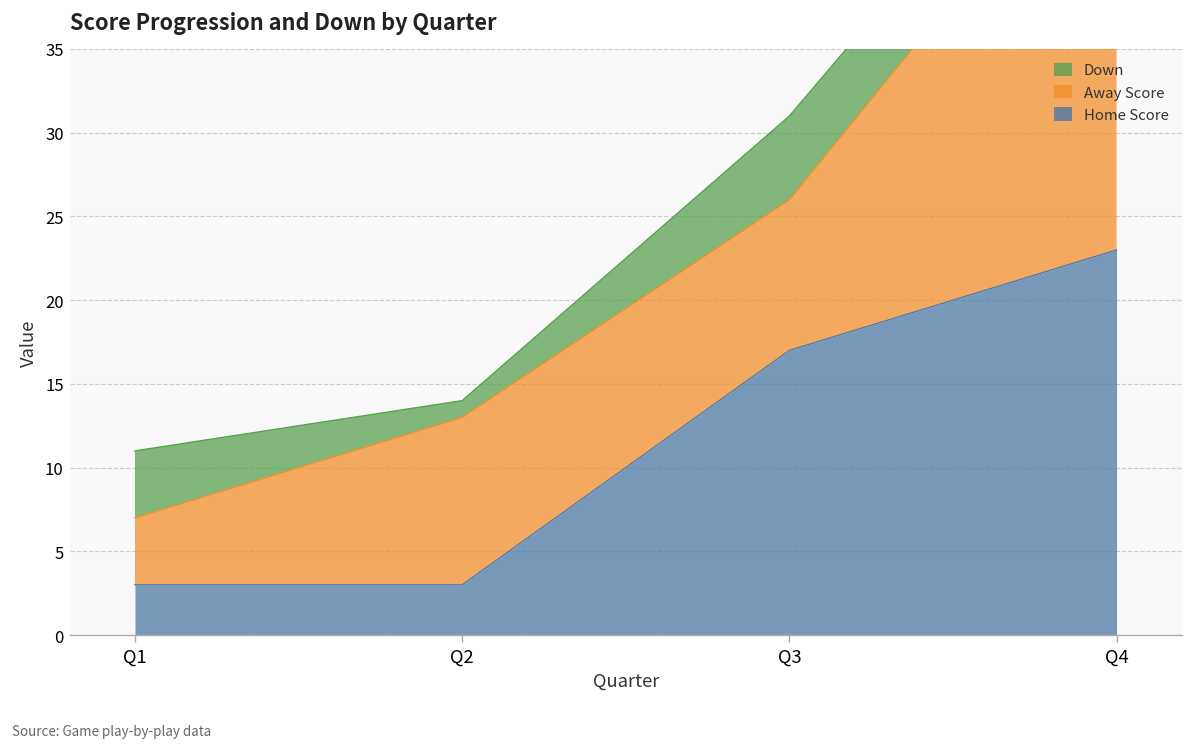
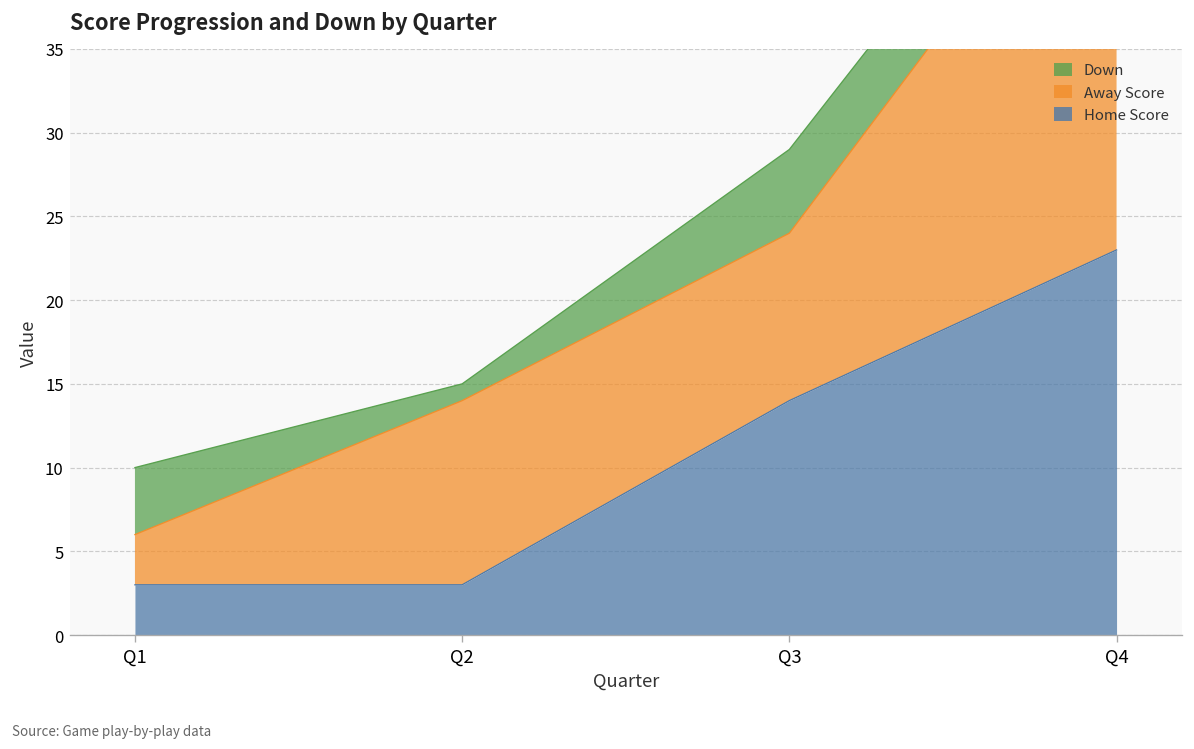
  {
    "Home Score": {
      "Q1": 3,
      "Q2": 3,
-     "Q3": 17,
+     "Q3": 14,
      "Q4": 23
    },
    "Away Score": {
-     "Q1": 4,
-     "Q2": 10,
-     "Q3": 9
+     "Q1": 3,
+     "Q2": 11,
+     "Q3": 10
    },
    "Down": {
      "Q1": 4,
      "Q2": 1,
      "Q3": 5
    }
  }
